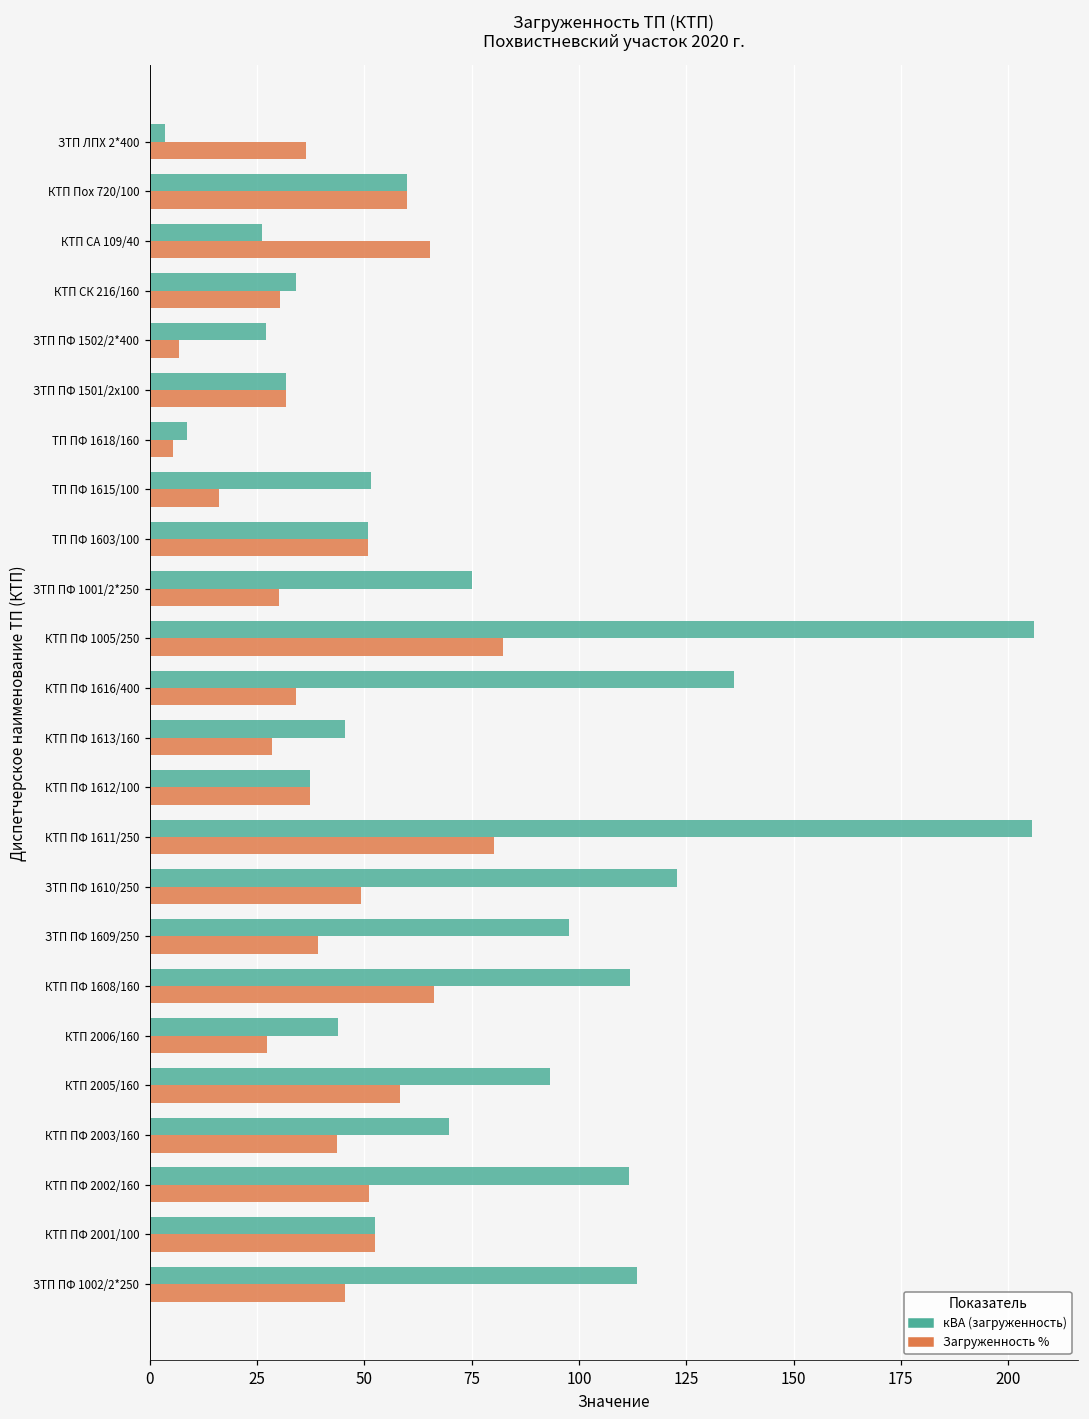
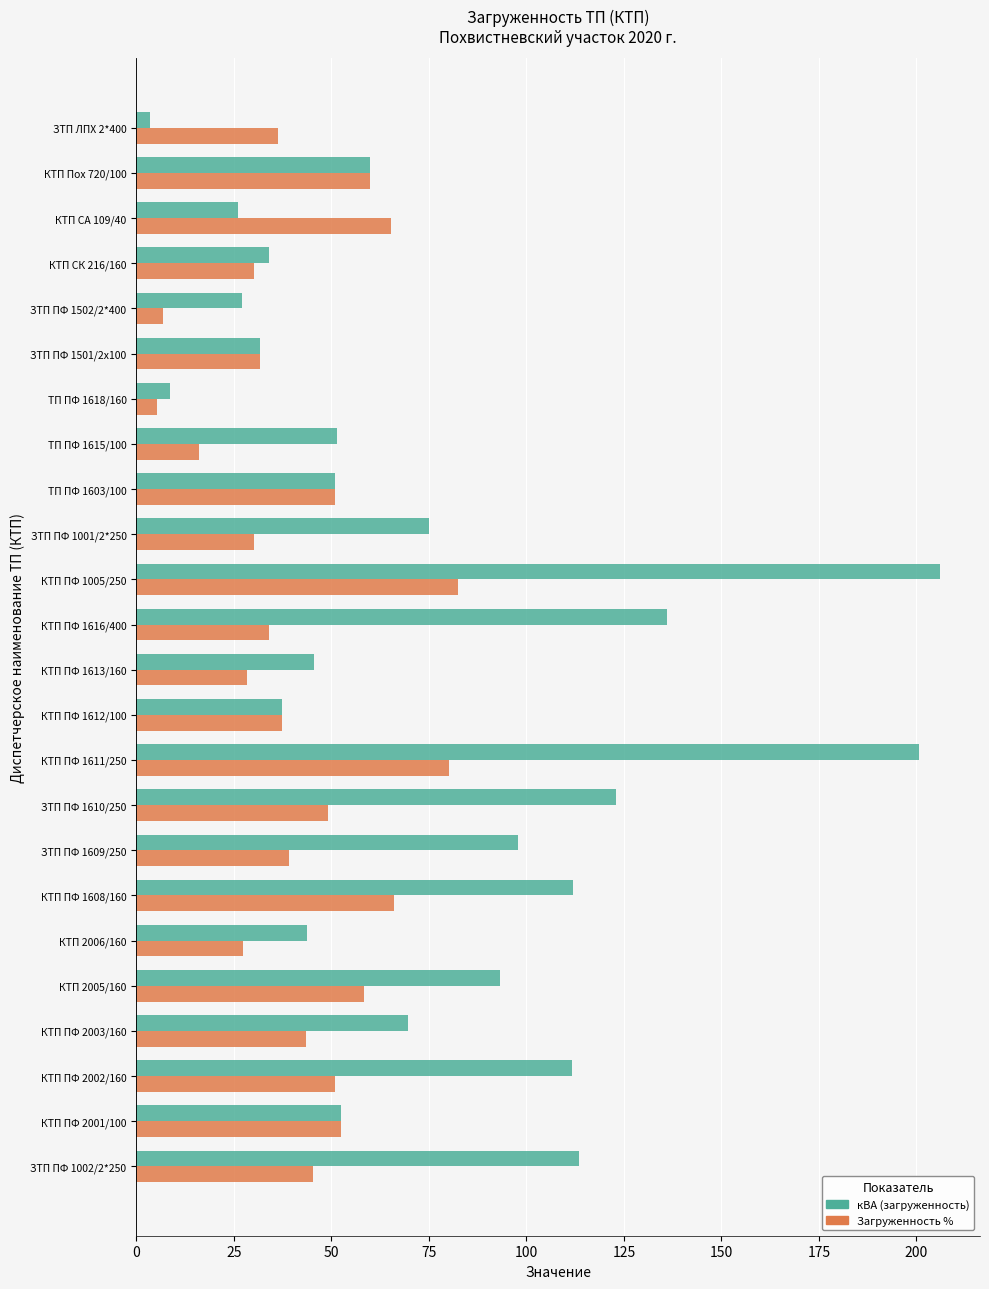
  {
    "кВА (загруженность)": {
      "ЗТП ЛПХ 2*400": 4,
      "КТП Пох 720/100": 60,
      "КТП СА 109/40": 26,
      "КТП СК 216/160": 34,
      "ЗТП ПФ 1502/2*400": 27,
      "ЗТП ПФ 1501/2х100": 32,
      "ТП ПФ 1618/160": 9,
      "ТП ПФ 1615/100": 52,
      "ТП ПФ 1603/100": 51,
      "ЗТП ПФ 1001/2*250": 75,
      "КТП ПФ 1005/250": 206,
      "КТП ПФ 1616/400": 136,
      "КТП ПФ 1613/160": 46,
      "КТП ПФ 1612/100": 37,
-     "КТП ПФ 1611/250": 206,
+     "КТП ПФ 1611/250": 201,
      "ЗТП ПФ 1610/250": 123,
      "ЗТП ПФ 1609/250": 98,
      "КТП ПФ 1608/160": 112,
      "КТП 2006/160": 44,
      "КТП 2005/160": 93,
      "КТП ПФ 2003/160": 70,
      "КТП ПФ 2002/160": 112,
      "КТП ПФ 2001/100": 52,
      "ЗТП ПФ 1002/2*250": 114
    },
    "Загруженность %": {
      "ЗТП ЛПХ 2*400": 36,
      "КТП Пох 720/100": 60,
      "КТП СА 109/40": 65,
      "КТП СК 216/160": 30,
      "ЗТП ПФ 1502/2*400": 7,
      "ЗТП ПФ 1501/2х100": 32,
      "ТП ПФ 1618/160": 5,
      "ТП ПФ 1615/100": 16,
      "ТП ПФ 1603/100": 51,
      "ЗТП ПФ 1001/2*250": 30,
      "КТП ПФ 1005/250": 82,
      "КТП ПФ 1616/400": 34,
      "КТП ПФ 1613/160": 28,
      "КТП ПФ 1612/100": 37,
      "КТП ПФ 1611/250": 80,
      "ЗТП ПФ 1610/250": 49,
      "ЗТП ПФ 1609/250": 39,
      "КТП ПФ 1608/160": 66,
      "КТП 2006/160": 27,
      "КТП 2005/160": 58,
      "КТП ПФ 2003/160": 44,
      "КТП ПФ 2002/160": 51,
      "КТП ПФ 2001/100": 52,
      "ЗТП ПФ 1002/2*250": 45
    }
  }
